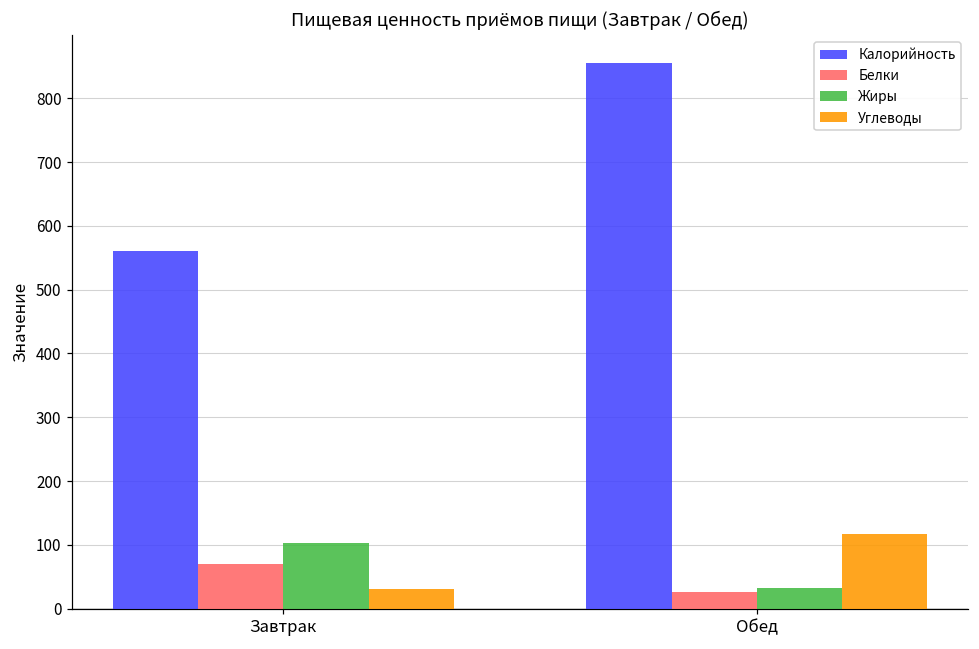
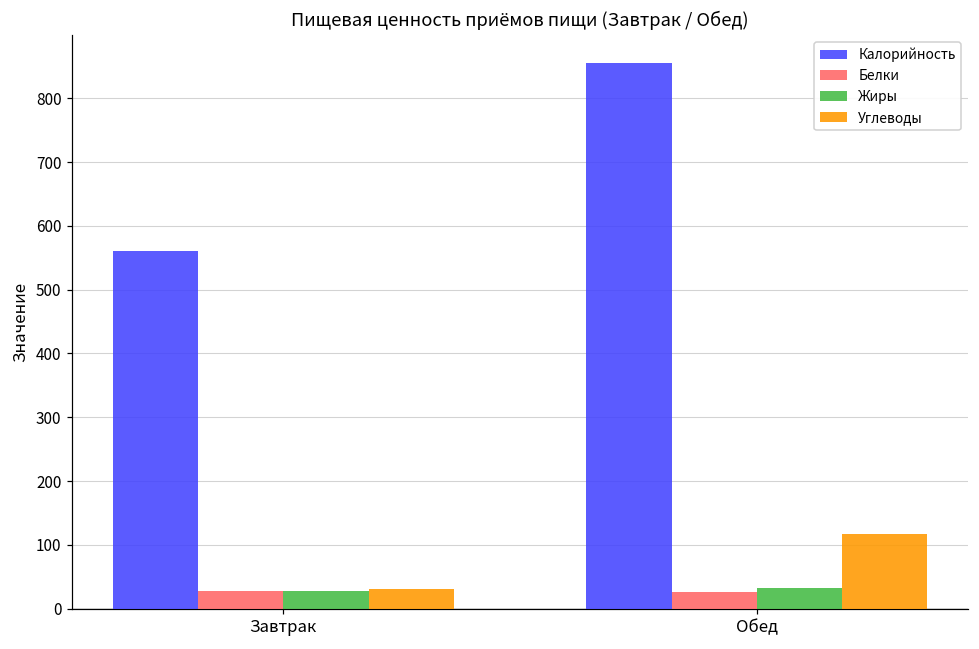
  {
    "Калорийность": {
      "Завтрак": 560,
      "Обед": 860
    },
    "Белки": {
-     "Завтрак": 70,
+     "Завтрак": 30,
      "Обед": 30
    },
    "Жиры": {
-     "Завтрак": 100,
+     "Завтрак": 30,
      "Обед": 30
    },
    "Углеводы": {
      "Завтрак": 30,
      "Обед": 120
    }
  }
